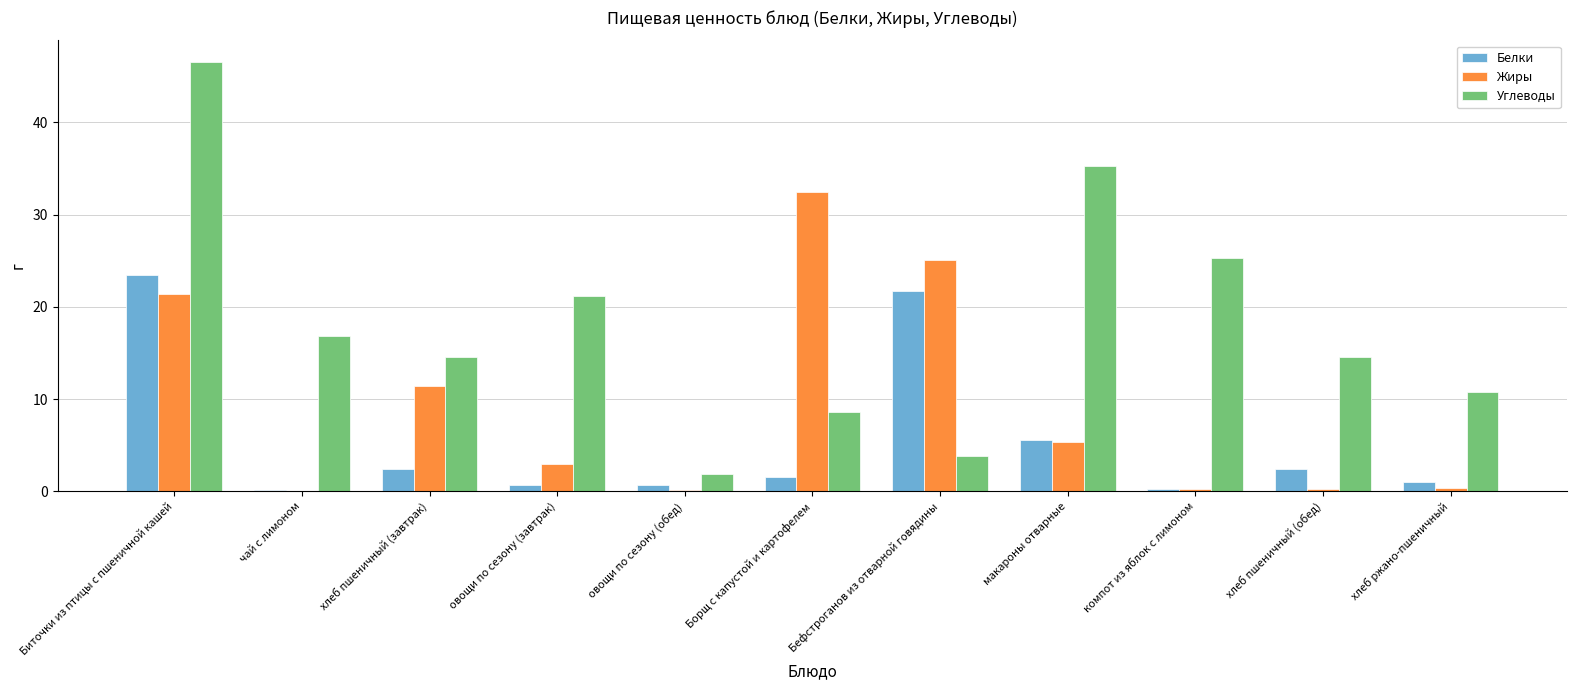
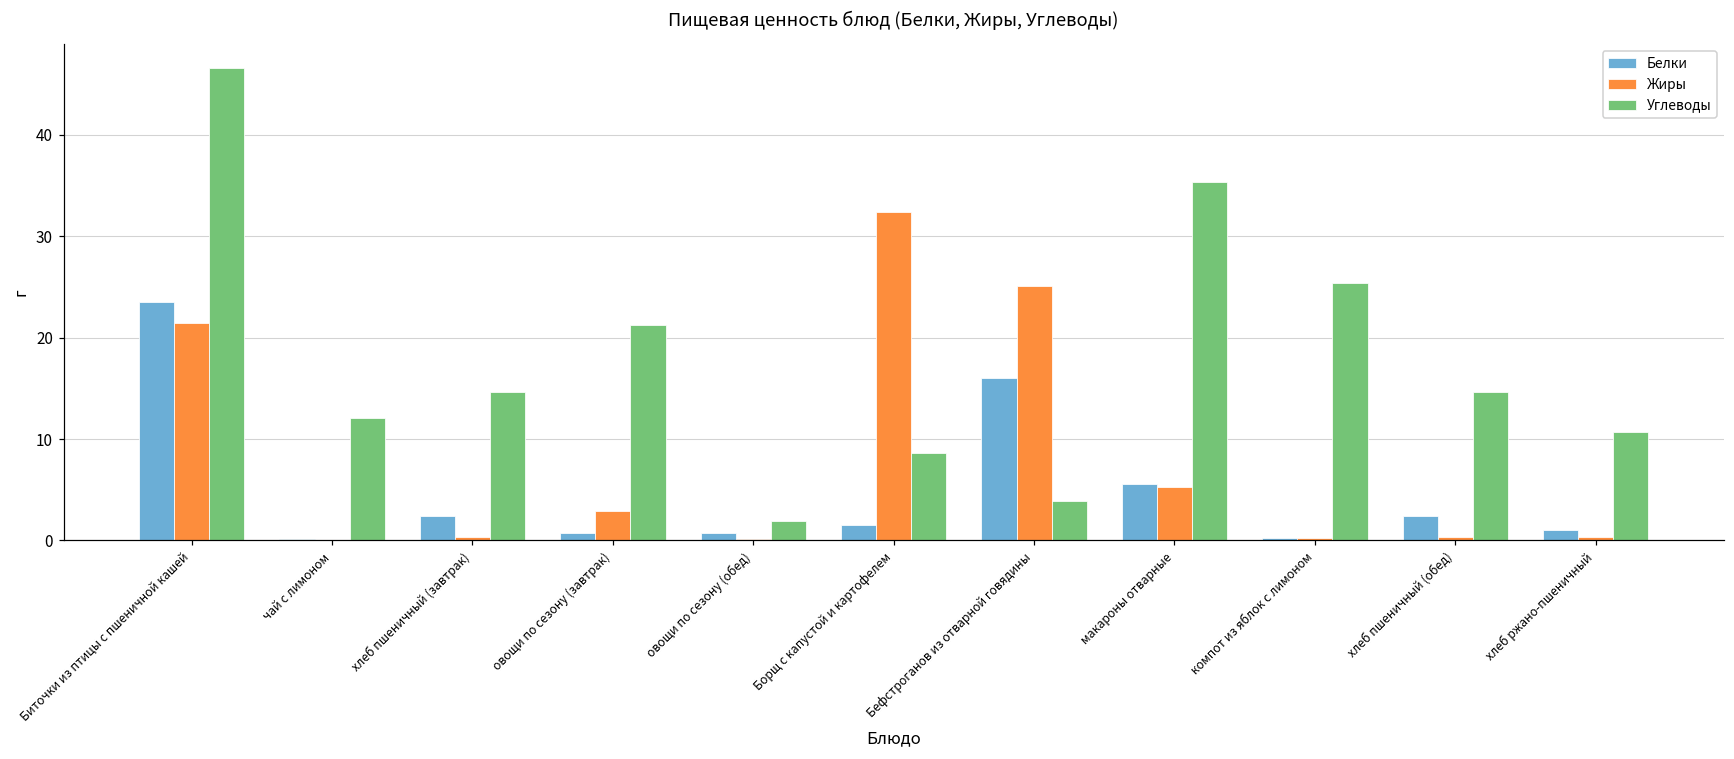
  {
    "Белки": {
      "Биточки из птицы с пшеничной кашей": 23,
      "хлеб пшеничный (завтрак)": 2,
      "овощи по сезону (завтрак)": 1,
      "овощи по сезону (обед)": 1,
      "Борщ с капустой и картофелем": 2,
-     "Бефстроганов из отварной говядины": 22,
+     "Бефстроганов из отварной говядины": 16,
      "макароны отварные": 6,
      "хлеб пшеничный (обед)": 2,
      "хлеб ржано-пшеничный": 1
    },
    "Жиры": {
      "Биточки из птицы с пшеничной кашей": 21,
      "чай с лимоном": 0,
-     "хлеб пшеничный (завтрак)": 11,
+     "хлеб пшеничный (завтрак)": 0,
      "овощи по сезону (завтрак)": 3,
      "Борщ с капустой и картофелем": 32,
      "Бефстроганов из отварной говядины": 25,
      "макароны отварные": 5,
      "хлеб пшеничный (обед)": 0,
      "хлеб ржано-пшеничный": 0
    },
    "Углеводы": {
      "Биточки из птицы с пшеничной кашей": 47,
-     "чай с лимоном": 17,
+     "чай с лимоном": 12,
      "хлеб пшеничный (завтрак)": 15,
      "овощи по сезону (завтрак)": 21,
      "овощи по сезону (обед)": 2,
      "Борщ с капустой и картофелем": 9,
      "Бефстроганов из отварной говядины": 4,
      "макароны отварные": 35,
      "компот из яблок с лимоном": 25,
      "хлеб пшеничный (обед)": 15,
      "хлеб ржано-пшеничный": 11
    }
  }
